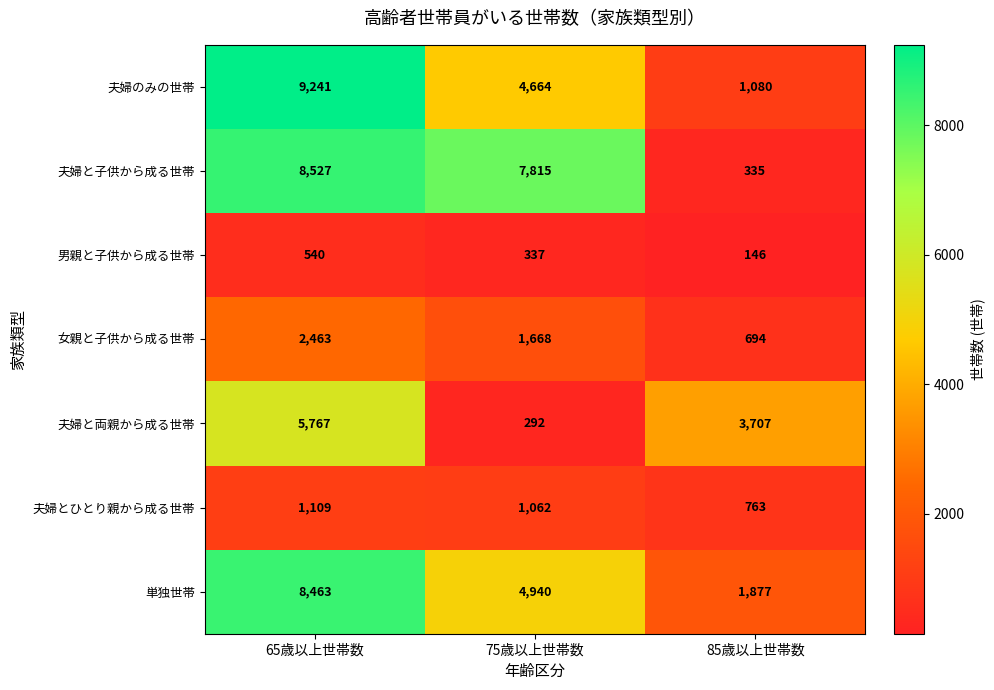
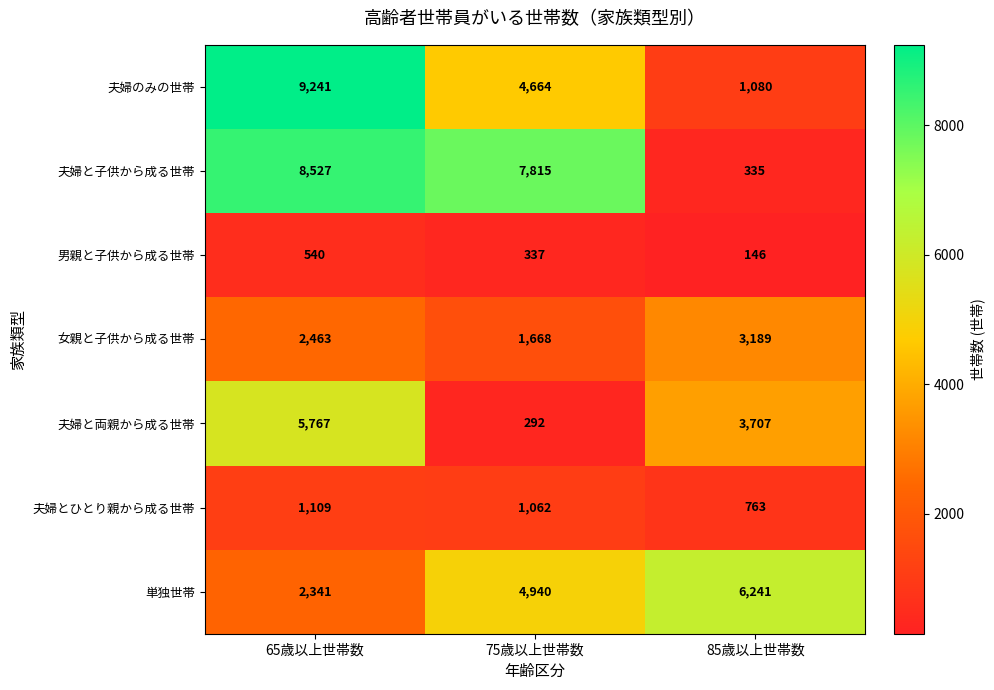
  {
    "夫婦のみの世帯": {
      "65歳以上世帯数": "9,241",
      "75歳以上世帯数": "4,664",
      "85歳以上世帯数": "1,080"
    },
    "夫婦と子供から成る世帯": {
      "65歳以上世帯数": "8,527",
      "75歳以上世帯数": "7,815",
      "85歳以上世帯数": "335"
    },
    "男親と子供から成る世帯": {
      "65歳以上世帯数": "540",
      "75歳以上世帯数": "337",
      "85歳以上世帯数": "146"
    },
    "女親と子供から成る世帯": {
      "65歳以上世帯数": "2,463",
      "75歳以上世帯数": "1,668",
-     "85歳以上世帯数": "694"
+     "85歳以上世帯数": "3,189"
    },
    "夫婦と両親から成る世帯": {
      "65歳以上世帯数": "5,767",
      "75歳以上世帯数": "292",
      "85歳以上世帯数": "3,707"
    },
    "夫婦とひとり親から成る世帯": {
      "65歳以上世帯数": "1,109",
      "75歳以上世帯数": "1,062",
      "85歳以上世帯数": "763"
    },
    "単独世帯": {
-     "65歳以上世帯数": "8,463",
+     "65歳以上世帯数": "2,341",
      "75歳以上世帯数": "4,940",
-     "85歳以上世帯数": "1,877"
+     "85歳以上世帯数": "6,241"
    }
  }
